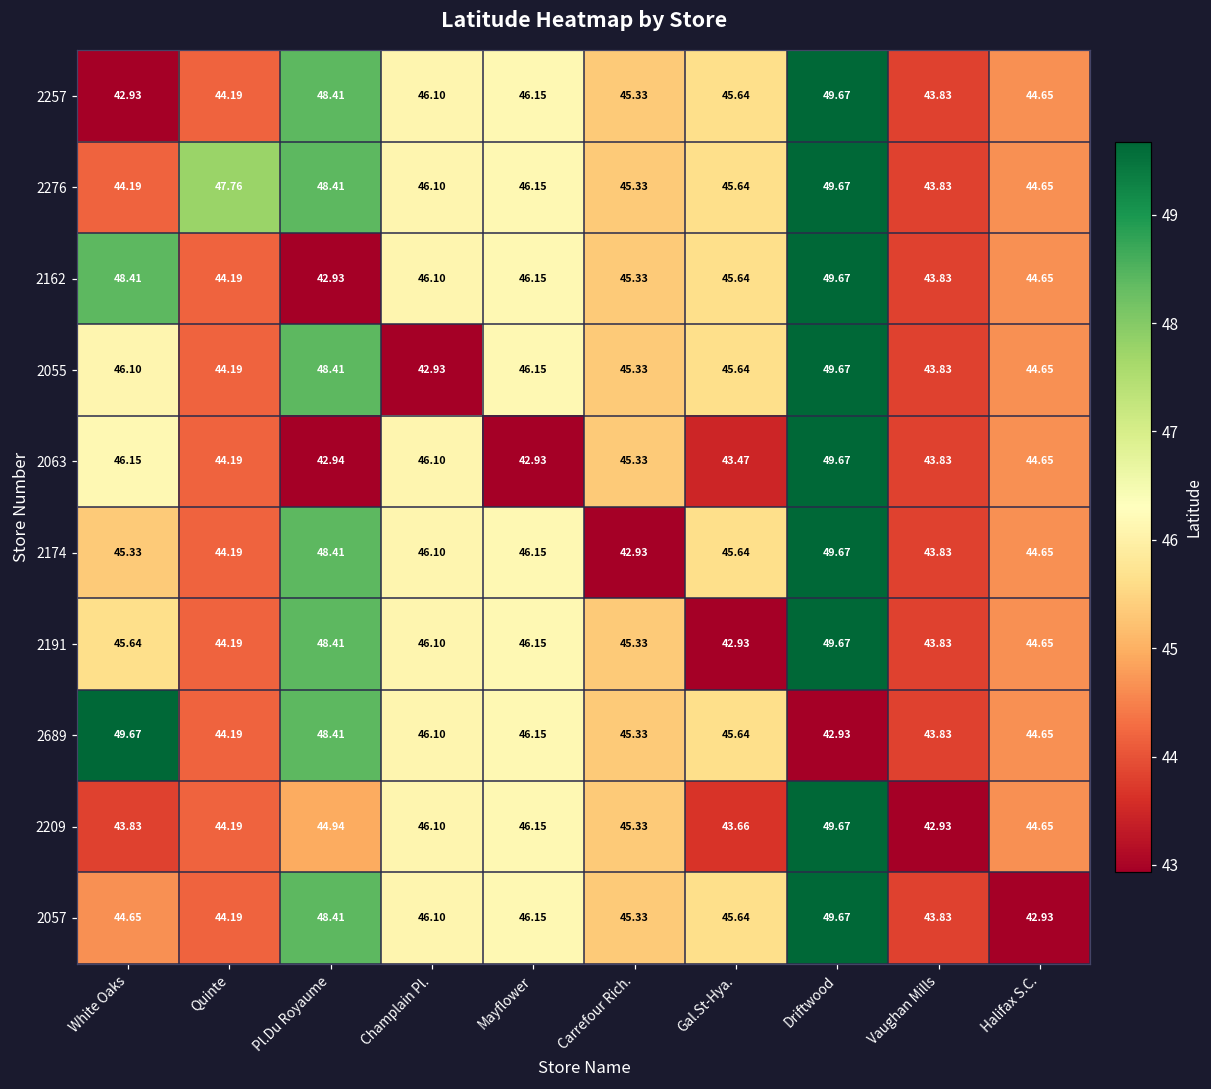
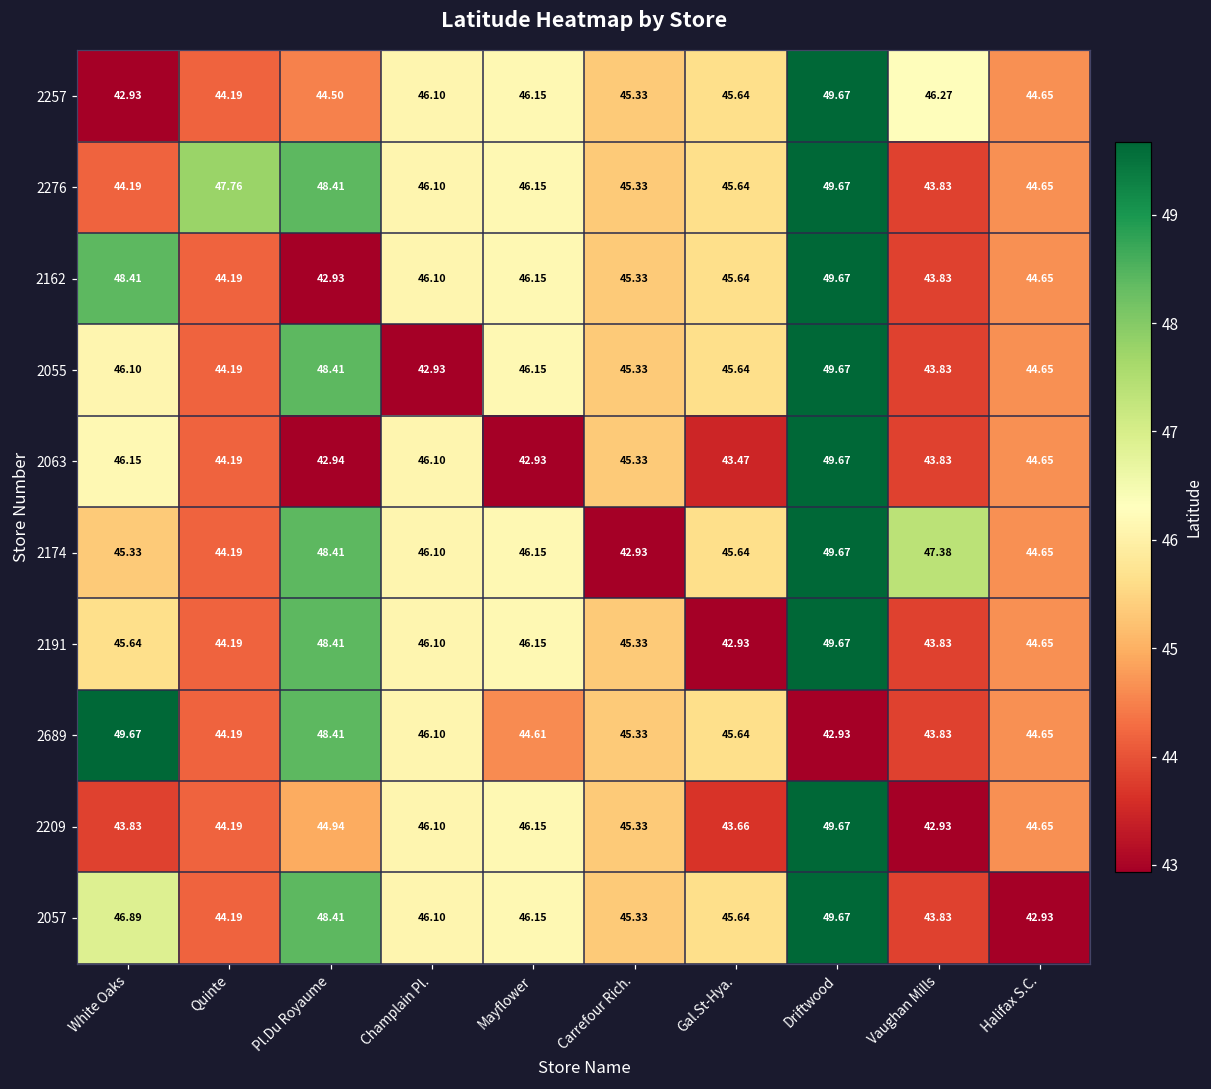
  {
    "2257": {
      "White Oaks": 42.93,
      "Quinte": 44.19,
-     "Pl.Du Royaume": 48.41,
+     "Pl.Du Royaume": 44.50,
      "Champlain Pl.": 46.10,
      "Mayflower": 46.15,
      "Carrefour Rich.": 45.33,
      "Gal.St-Hya.": 45.64,
      "Driftwood": 49.67,
-     "Vaughan Mills": 43.83,
+     "Vaughan Mills": 46.27,
      "Halifax S.C.": 44.65
    },
    "2276": {
      "White Oaks": 44.19,
      "Quinte": 47.76,
      "Pl.Du Royaume": 48.41,
      "Champlain Pl.": 46.10,
      "Mayflower": 46.15,
      "Carrefour Rich.": 45.33,
      "Gal.St-Hya.": 45.64,
      "Driftwood": 49.67,
      "Vaughan Mills": 43.83,
      "Halifax S.C.": 44.65
    },
    "2162": {
      "White Oaks": 48.41,
      "Quinte": 44.19,
      "Pl.Du Royaume": 42.93,
      "Champlain Pl.": 46.10,
      "Mayflower": 46.15,
      "Carrefour Rich.": 45.33,
      "Gal.St-Hya.": 45.64,
      "Driftwood": 49.67,
      "Vaughan Mills": 43.83,
      "Halifax S.C.": 44.65
    },
    "2055": {
      "White Oaks": 46.10,
      "Quinte": 44.19,
      "Pl.Du Royaume": 48.41,
      "Champlain Pl.": 42.93,
      "Mayflower": 46.15,
      "Carrefour Rich.": 45.33,
      "Gal.St-Hya.": 45.64,
      "Driftwood": 49.67,
      "Vaughan Mills": 43.83,
      "Halifax S.C.": 44.65
    },
    "2063": {
      "White Oaks": 46.15,
      "Quinte": 44.19,
      "Pl.Du Royaume": 42.94,
      "Champlain Pl.": 46.10,
      "Mayflower": 42.93,
      "Carrefour Rich.": 45.33,
      "Gal.St-Hya.": 43.47,
      "Driftwood": 49.67,
      "Vaughan Mills": 43.83,
      "Halifax S.C.": 44.65
    },
    "2174": {
      "White Oaks": 45.33,
      "Quinte": 44.19,
      "Pl.Du Royaume": 48.41,
      "Champlain Pl.": 46.10,
      "Mayflower": 46.15,
      "Carrefour Rich.": 42.93,
      "Gal.St-Hya.": 45.64,
      "Driftwood": 49.67,
-     "Vaughan Mills": 43.83,
+     "Vaughan Mills": 47.38,
      "Halifax S.C.": 44.65
    },
    "2191": {
      "White Oaks": 45.64,
      "Quinte": 44.19,
      "Pl.Du Royaume": 48.41,
      "Champlain Pl.": 46.10,
      "Mayflower": 46.15,
      "Carrefour Rich.": 45.33,
      "Gal.St-Hya.": 42.93,
      "Driftwood": 49.67,
      "Vaughan Mills": 43.83,
      "Halifax S.C.": 44.65
    },
    "2689": {
      "White Oaks": 49.67,
      "Quinte": 44.19,
      "Pl.Du Royaume": 48.41,
      "Champlain Pl.": 46.10,
-     "Mayflower": 46.15,
+     "Mayflower": 44.61,
      "Carrefour Rich.": 45.33,
      "Gal.St-Hya.": 45.64,
      "Driftwood": 42.93,
      "Vaughan Mills": 43.83,
      "Halifax S.C.": 44.65
    },
    "2209": {
      "White Oaks": 43.83,
      "Quinte": 44.19,
      "Pl.Du Royaume": 44.94,
      "Champlain Pl.": 46.10,
      "Mayflower": 46.15,
      "Carrefour Rich.": 45.33,
      "Gal.St-Hya.": 43.66,
      "Driftwood": 49.67,
      "Vaughan Mills": 42.93,
      "Halifax S.C.": 44.65
    },
    "2057": {
-     "White Oaks": 44.65,
+     "White Oaks": 46.89,
      "Quinte": 44.19,
      "Pl.Du Royaume": 48.41,
      "Champlain Pl.": 46.10,
      "Mayflower": 46.15,
      "Carrefour Rich.": 45.33,
      "Gal.St-Hya.": 45.64,
      "Driftwood": 49.67,
      "Vaughan Mills": 43.83,
      "Halifax S.C.": 42.93
    }
  }
